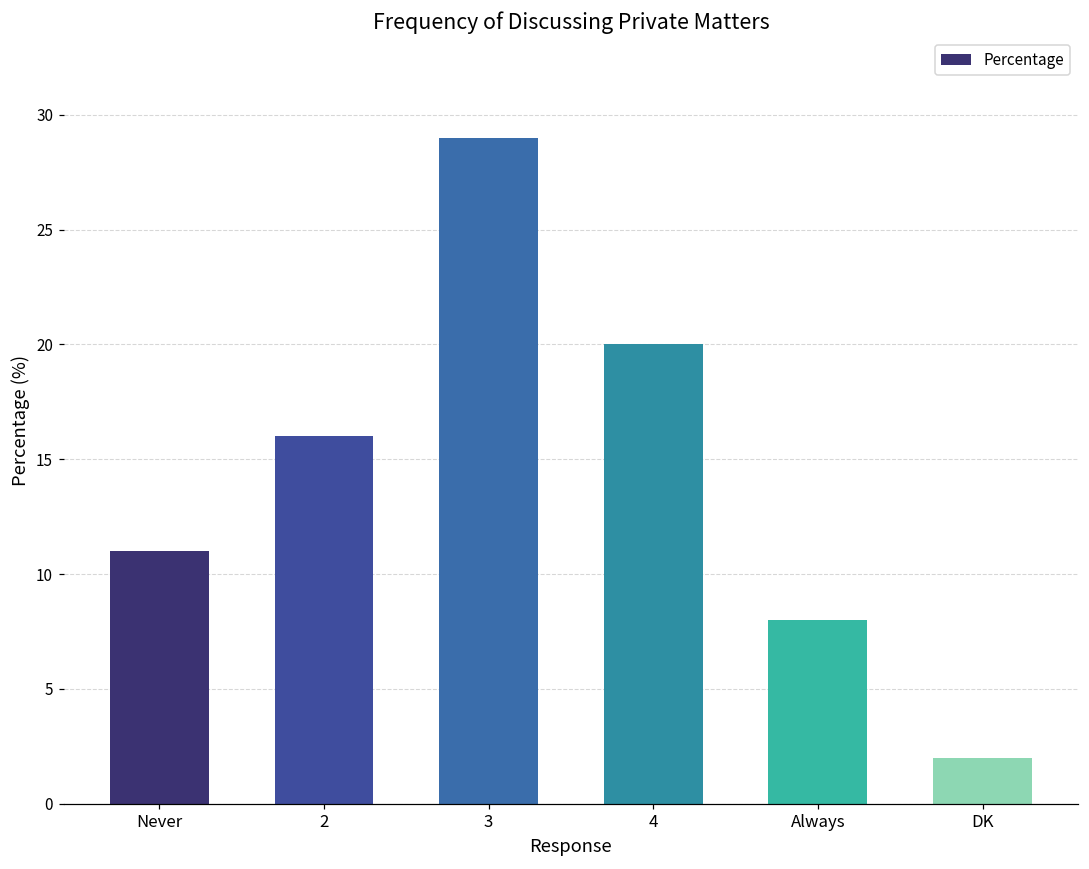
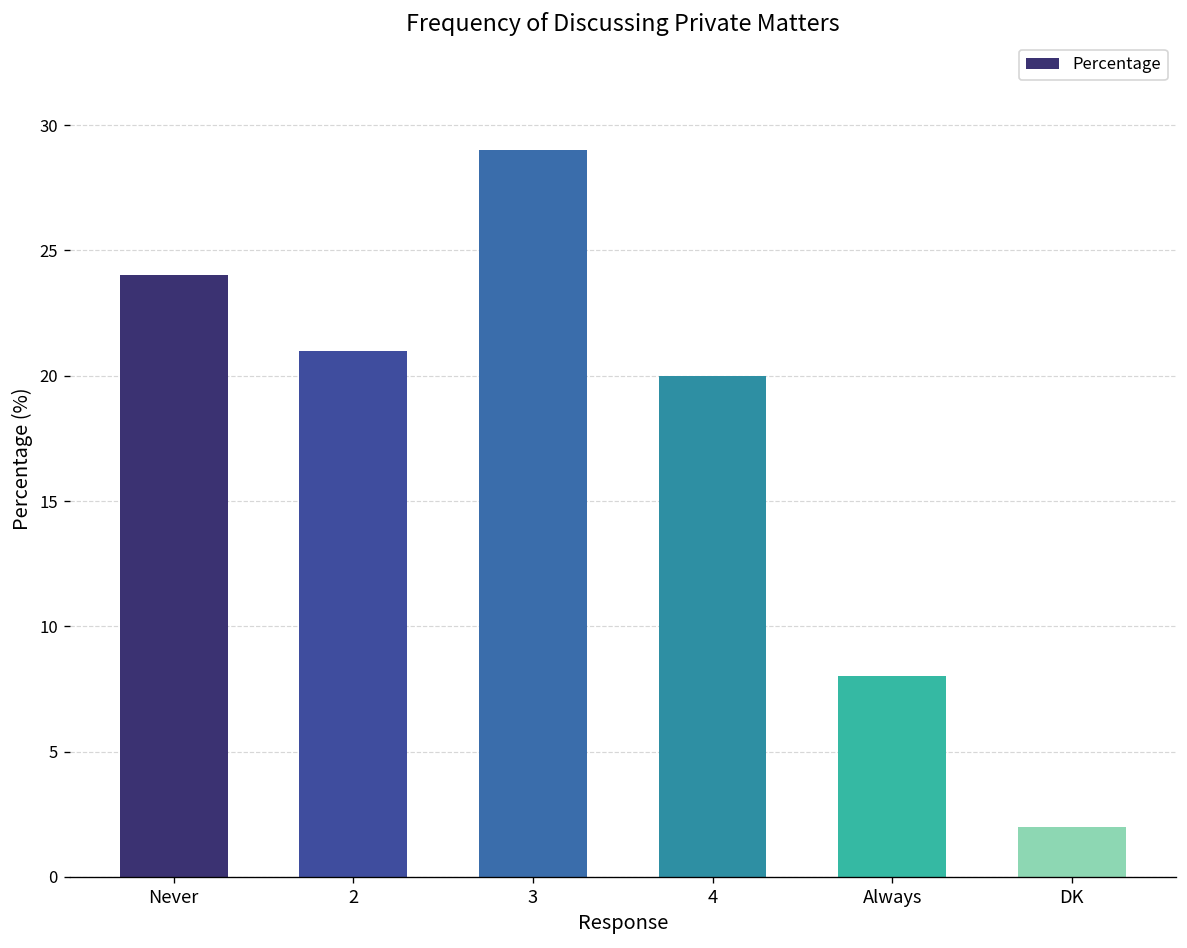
  {
-   "Never": 11,
-   "2": 16,
+   "Never": 24,
+   "2": 21,
    "3": 29,
    "4": 20,
    "Always": 8,
    "DK": 2
  }
